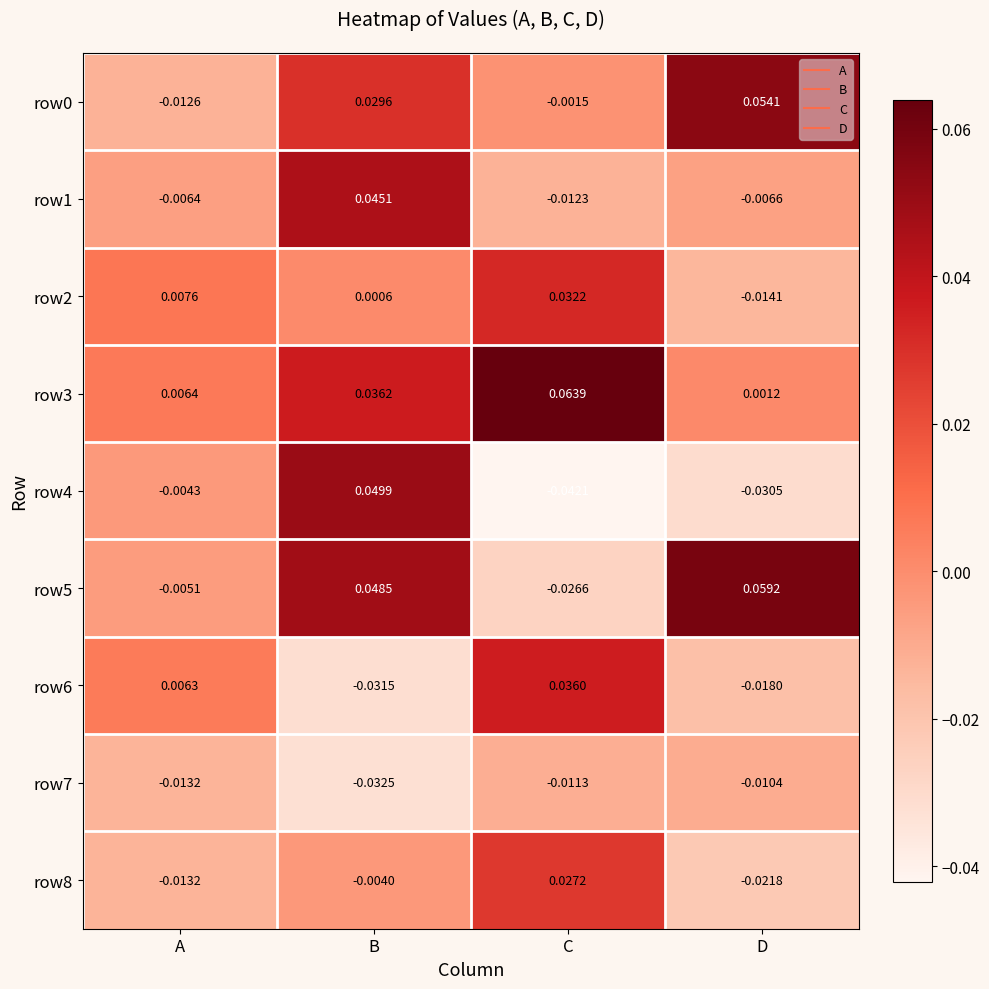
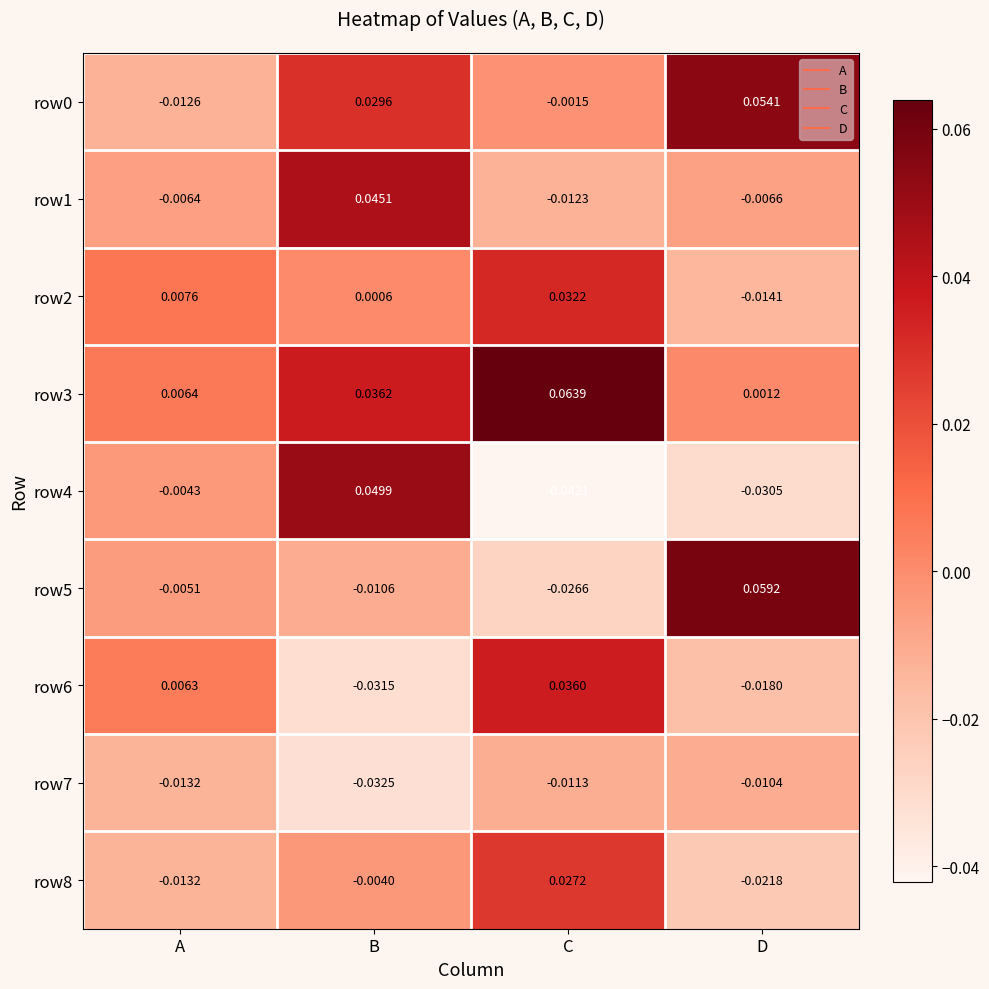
  {
    "row0": {
      "A": -0.0126,
      "B": 0.0296,
      "C": -0.0015,
      "D": 0.0541
    },
    "row1": {
      "A": -0.0064,
      "B": 0.0451,
      "C": -0.0123,
      "D": -0.0066
    },
    "row2": {
      "A": 0.0076,
      "B": 0.0006,
      "C": 0.0322,
      "D": -0.0141
    },
    "row3": {
      "A": 0.0064,
      "B": 0.0362,
      "C": 0.0639,
      "D": 0.0012
    },
    "row4": {
      "A": -0.0043,
      "B": 0.0499,
      "D": -0.0305
    },
    "row5": {
      "A": -0.0051,
-     "B": 0.0485,
+     "B": -0.0106,
      "C": -0.0266,
      "D": 0.0592
    },
    "row6": {
      "A": 0.0063,
      "B": -0.0315,
      "C": 0.0360,
      "D": -0.0180
    },
    "row7": {
      "A": -0.0132,
      "B": -0.0325,
      "C": -0.0113,
      "D": -0.0104
    },
    "row8": {
      "A": -0.0132,
      "B": -0.0040,
      "C": 0.0272,
      "D": -0.0218
    }
  }
